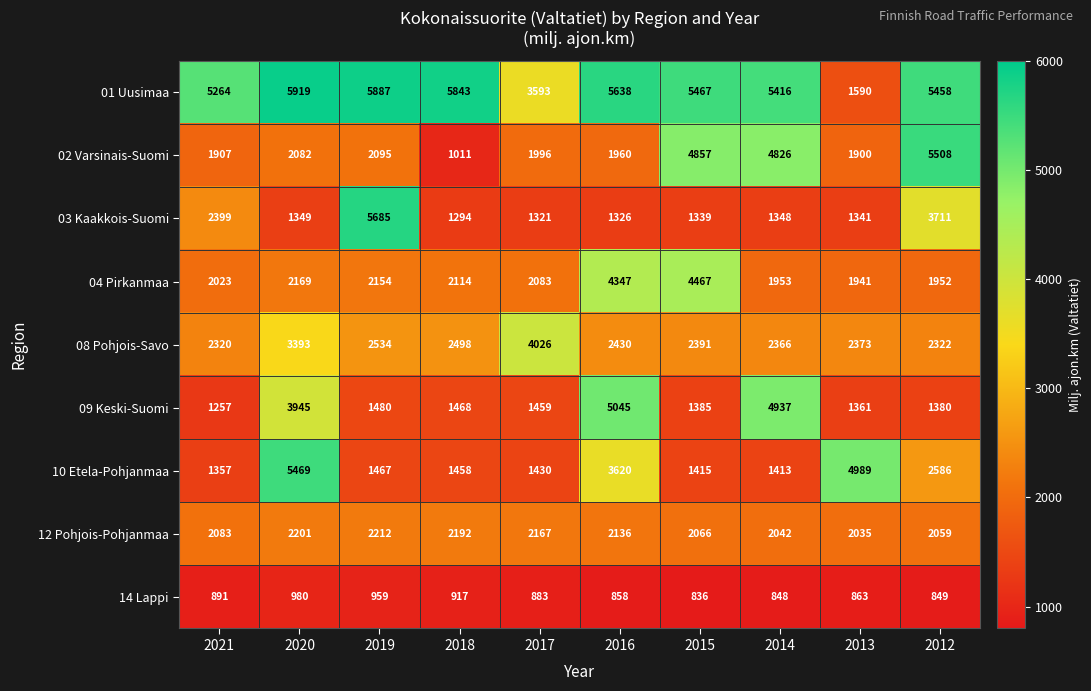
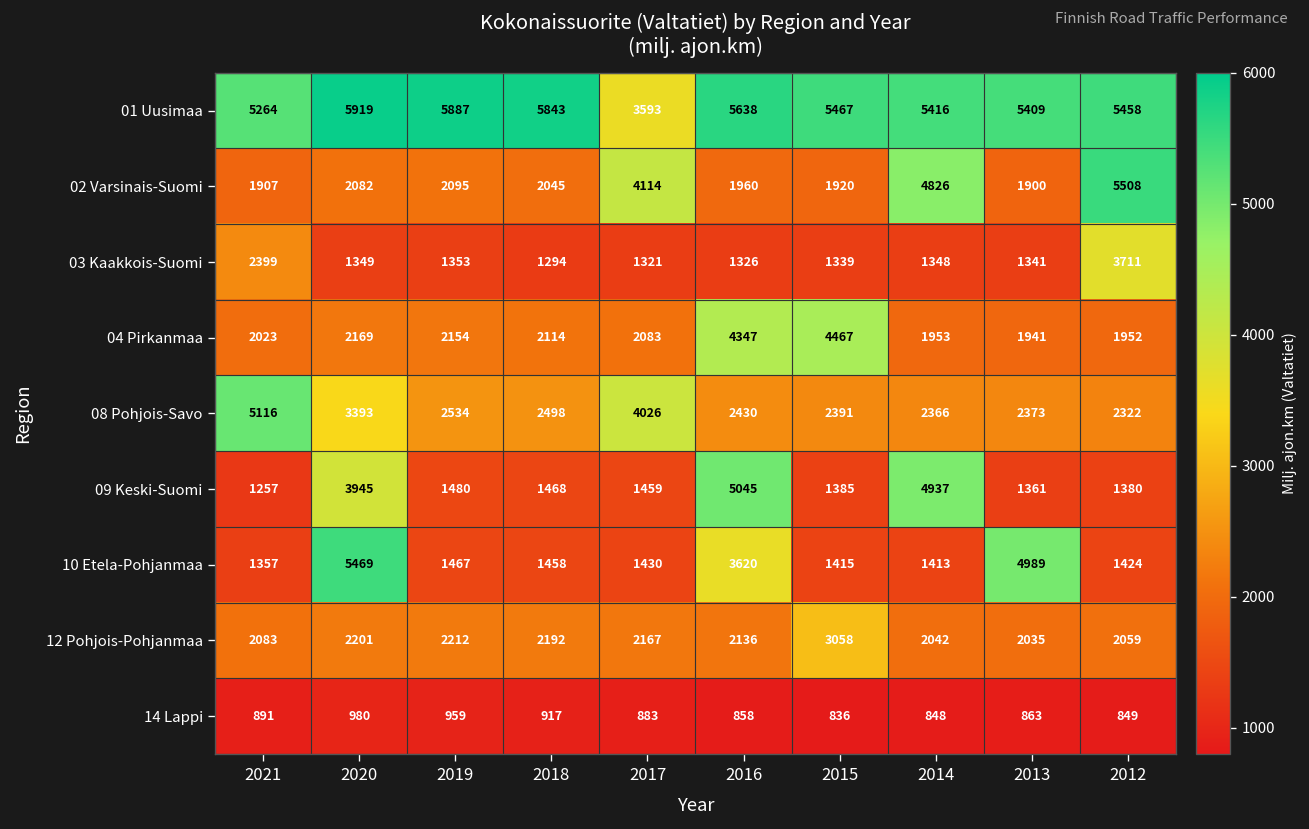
  {
    "01 Uusimaa": {
      "2021": 5264,
      "2020": 5919,
      "2019": 5887,
      "2018": 5843,
      "2017": 3593,
      "2016": 5638,
      "2015": 5467,
      "2014": 5416,
-     "2013": 1590,
+     "2013": 5409,
      "2012": 5458
    },
    "02 Varsinais-Suomi": {
      "2021": 1907,
      "2020": 2082,
      "2019": 2095,
-     "2018": 1011,
-     "2017": 1996,
+     "2018": 2045,
+     "2017": 4114,
      "2016": 1960,
-     "2015": 4857,
+     "2015": 1920,
      "2014": 4826,
      "2013": 1900,
      "2012": 5508
    },
    "03 Kaakkois-Suomi": {
      "2021": 2399,
      "2020": 1349,
-     "2019": 5685,
+     "2019": 1353,
      "2018": 1294,
      "2017": 1321,
      "2016": 1326,
      "2015": 1339,
      "2014": 1348,
      "2013": 1341,
      "2012": 3711
    },
    "04 Pirkanmaa": {
      "2021": 2023,
      "2020": 2169,
      "2019": 2154,
      "2018": 2114,
      "2017": 2083,
      "2016": 4347,
      "2015": 4467,
      "2014": 1953,
      "2013": 1941,
      "2012": 1952
    },
    "08 Pohjois-Savo": {
-     "2021": 2320,
+     "2021": 5116,
      "2020": 3393,
      "2019": 2534,
      "2018": 2498,
      "2017": 4026,
      "2016": 2430,
      "2015": 2391,
      "2014": 2366,
      "2013": 2373,
      "2012": 2322
    },
    "09 Keski-Suomi": {
      "2021": 1257,
      "2020": 3945,
      "2019": 1480,
      "2018": 1468,
      "2017": 1459,
      "2016": 5045,
      "2015": 1385,
      "2014": 4937,
      "2013": 1361,
      "2012": 1380
    },
    "10 Etela-Pohjanmaa": {
      "2021": 1357,
      "2020": 5469,
      "2019": 1467,
      "2018": 1458,
      "2017": 1430,
      "2016": 3620,
      "2015": 1415,
      "2014": 1413,
      "2013": 4989,
-     "2012": 2586
+     "2012": 1424
    },
    "12 Pohjois-Pohjanmaa": {
      "2021": 2083,
      "2020": 2201,
      "2019": 2212,
      "2018": 2192,
      "2017": 2167,
      "2016": 2136,
-     "2015": 2066,
+     "2015": 3058,
      "2014": 2042,
      "2013": 2035,
      "2012": 2059
    },
    "14 Lappi": {
      "2021": 891,
      "2020": 980,
      "2019": 959,
      "2018": 917,
      "2017": 883,
      "2016": 858,
      "2015": 836,
      "2014": 848,
      "2013": 863,
      "2012": 849
    }
  }
